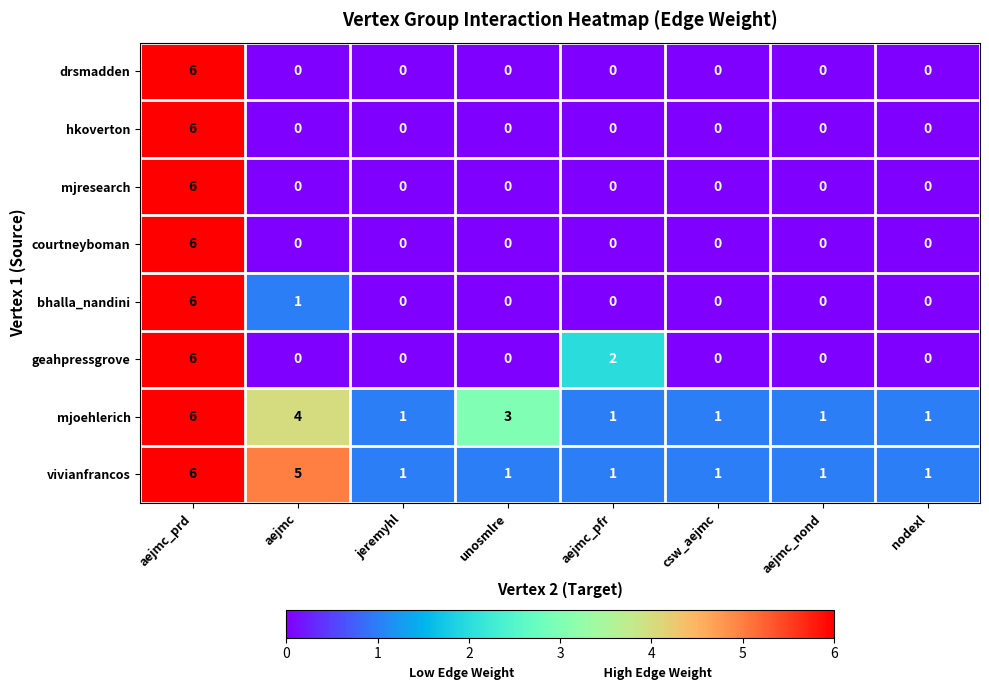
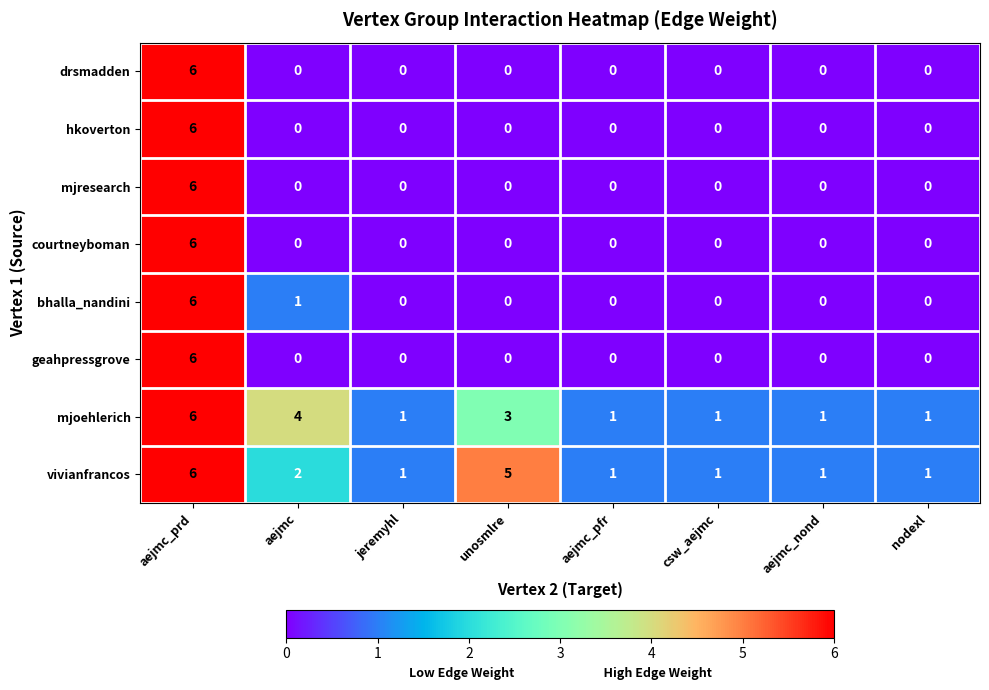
  {
    "drsmadden": {
      "aejmc_prd": 6,
      "aejmc": 0,
      "jeremyhl": 0,
      "unosmlre": 0,
      "aejmc_pfr": 0,
      "csw_aejmc": 0,
      "aejmc_nond": 0,
      "nodexl": 0
    },
    "hkoverton": {
      "aejmc_prd": 6,
      "aejmc": 0,
      "jeremyhl": 0,
      "unosmlre": 0,
      "aejmc_pfr": 0,
      "csw_aejmc": 0,
      "aejmc_nond": 0,
      "nodexl": 0
    },
    "mjresearch": {
      "aejmc_prd": 6,
      "aejmc": 0,
      "jeremyhl": 0,
      "unosmlre": 0,
      "aejmc_pfr": 0,
      "csw_aejmc": 0,
      "aejmc_nond": 0,
      "nodexl": 0
    },
    "courtneyboman": {
      "aejmc_prd": 6,
      "aejmc": 0,
      "jeremyhl": 0,
      "unosmlre": 0,
      "aejmc_pfr": 0,
      "csw_aejmc": 0,
      "aejmc_nond": 0,
      "nodexl": 0
    },
    "bhalla_nandini": {
      "aejmc_prd": 6,
      "aejmc": 1,
      "jeremyhl": 0,
      "unosmlre": 0,
      "aejmc_pfr": 0,
      "csw_aejmc": 0,
      "aejmc_nond": 0,
      "nodexl": 0
    },
    "geahpressgrove": {
      "aejmc_prd": 6,
      "aejmc": 0,
      "jeremyhl": 0,
      "unosmlre": 0,
-     "aejmc_pfr": 2,
+     "aejmc_pfr": 0,
      "csw_aejmc": 0,
      "aejmc_nond": 0,
      "nodexl": 0
    },
    "mjoehlerich": {
      "aejmc_prd": 6,
      "aejmc": 4,
      "jeremyhl": 1,
      "unosmlre": 3,
      "aejmc_pfr": 1,
      "csw_aejmc": 1,
      "aejmc_nond": 1,
      "nodexl": 1
    },
    "vivianfrancos": {
      "aejmc_prd": 6,
-     "aejmc": 5,
+     "aejmc": 2,
      "jeremyhl": 1,
-     "unosmlre": 1,
+     "unosmlre": 5,
      "aejmc_pfr": 1,
      "csw_aejmc": 1,
      "aejmc_nond": 1,
      "nodexl": 1
    }
  }
